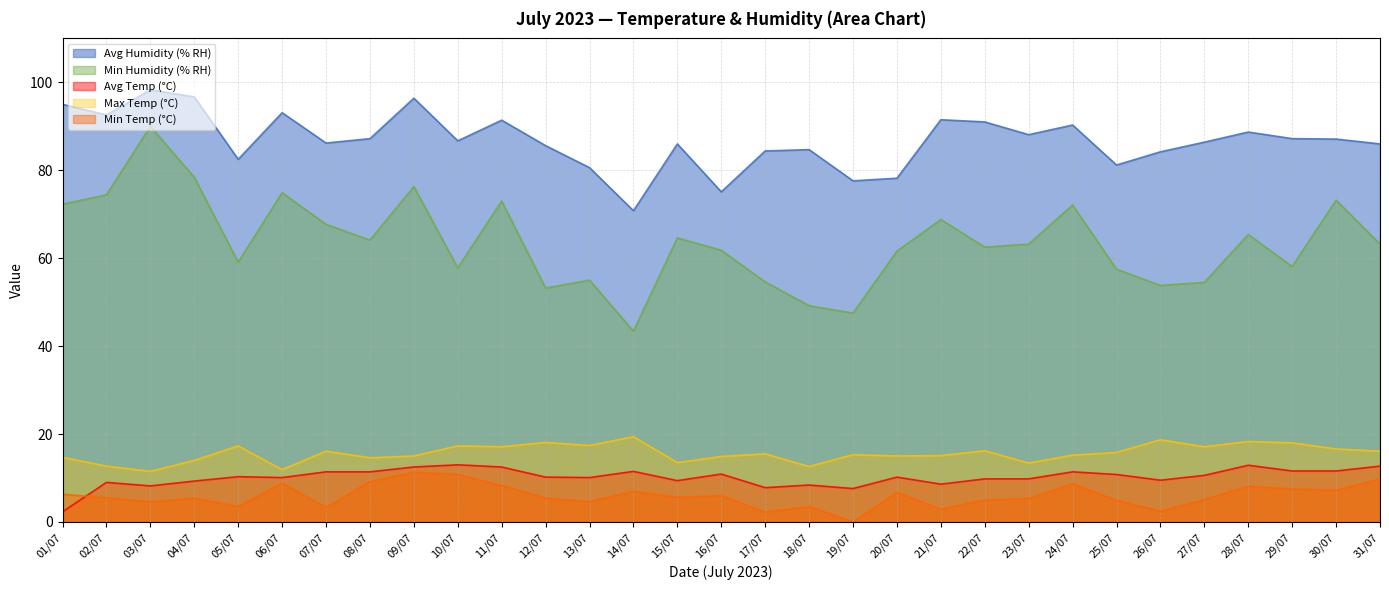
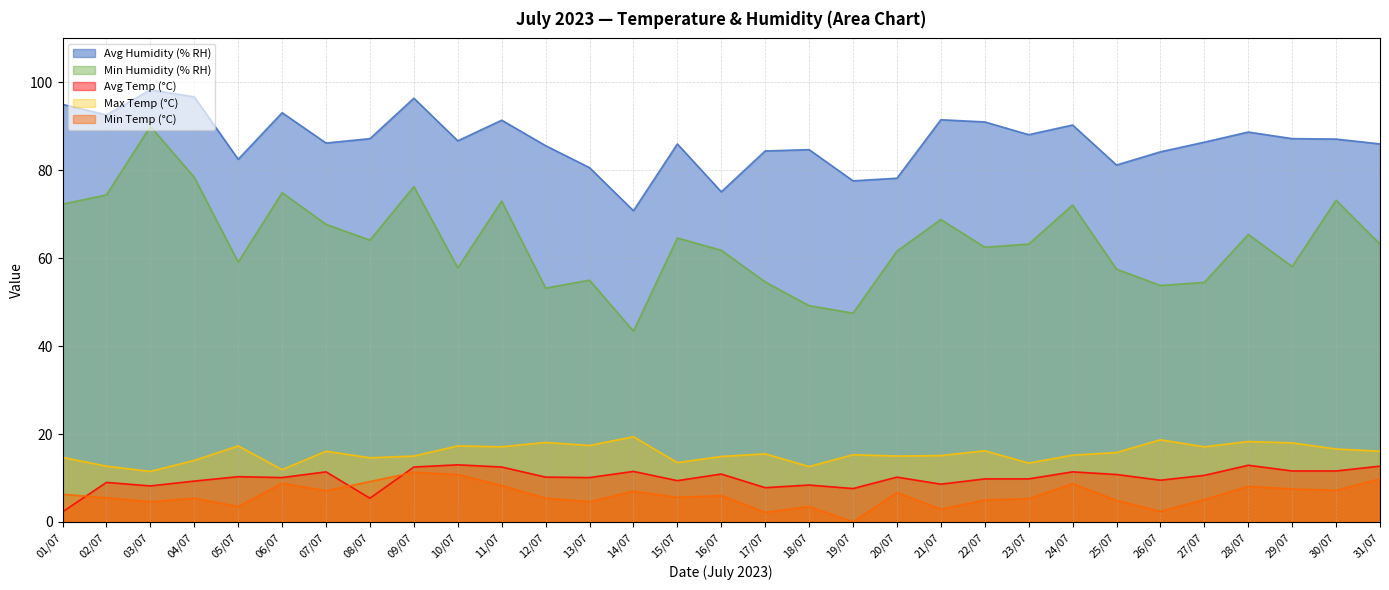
  {
    "Avg Humidity (% RH)": {
      "01/07": 95,
      "05/07": 83,
      "06/07": 93,
      "07/07": 86,
      "08/07": 87,
      "09/07": 96,
      "10/07": 87,
      "11/07": 91,
      "12/07": 86,
      "13/07": 81,
      "14/07": 71,
      "15/07": 86,
      "16/07": 75,
      "17/07": 84,
      "18/07": 85,
      "19/07": 78,
      "20/07": 78,
      "21/07": 92,
      "22/07": 91,
      "23/07": 88,
      "24/07": 90,
      "25/07": 81,
      "26/07": 84,
      "27/07": 86,
      "28/07": 89,
      "29/07": 87,
      "30/07": 87,
      "31/07": 86
    },
    "Min Humidity (% RH)": {
      "01/07": 72,
      "02/07": 74,
      "04/07": 78,
      "05/07": 59,
      "06/07": 75,
      "07/07": 68,
      "08/07": 64,
      "09/07": 76,
      "10/07": 58,
      "11/07": 73,
      "12/07": 53,
      "13/07": 55,
      "14/07": 43,
      "15/07": 65,
      "16/07": 62,
      "17/07": 55,
      "18/07": 49,
      "19/07": 48,
      "20/07": 62,
      "21/07": 69,
      "22/07": 63,
      "23/07": 63,
      "24/07": 72,
      "25/07": 58,
      "26/07": 54,
      "27/07": 55,
      "28/07": 65,
      "29/07": 58,
      "30/07": 73,
      "31/07": 63
    },
    "Avg Temp (°C)": {
      "01/07": 2,
      "02/07": 9,
      "03/07": 8,
      "04/07": 9,
      "05/07": 10,
      "06/07": 10,
      "07/07": 11,
-     "08/07": 11,
+     "08/07": 5,
      "09/07": 13,
      "10/07": 13,
      "11/07": 13,
      "12/07": 10,
      "13/07": 10,
      "14/07": 12,
      "15/07": 9,
      "16/07": 11,
      "17/07": 8,
      "18/07": 8,
      "19/07": 8,
      "20/07": 10,
      "21/07": 9,
      "22/07": 10,
      "23/07": 10,
      "24/07": 11,
      "25/07": 11,
      "26/07": 10,
      "27/07": 11,
      "28/07": 13,
      "29/07": 12,
      "30/07": 12,
      "31/07": 13
    },
    "Max Temp (°C)": {
      "01/07": 15,
      "02/07": 13,
      "03/07": 12,
      "04/07": 14,
      "05/07": 17,
      "06/07": 12,
      "07/07": 16,
      "08/07": 15,
      "09/07": 15,
      "10/07": 17,
      "11/07": 17,
      "12/07": 18,
      "13/07": 17,
      "14/07": 19,
      "15/07": 14,
      "16/07": 15,
      "17/07": 16,
      "18/07": 13,
      "19/07": 15,
      "20/07": 15,
      "21/07": 15,
      "22/07": 16,
      "23/07": 13,
      "24/07": 15,
      "25/07": 16,
      "26/07": 19,
      "27/07": 17,
      "28/07": 18,
      "29/07": 18,
      "30/07": 17,
      "31/07": 16
    },
    "Min Temp (°C)": {
      "01/07": 6,
      "02/07": 6,
      "03/07": 5,
      "04/07": 5,
      "05/07": 4,
      "06/07": 9,
-     "07/07": 3,
+     "07/07": 7,
      "08/07": 9,
      "09/07": 11,
      "10/07": 11,
      "11/07": 8,
      "12/07": 5,
      "13/07": 5,
      "14/07": 7,
      "15/07": 6,
      "16/07": 6,
      "17/07": 2,
      "18/07": 4,
      "19/07": 0,
      "20/07": 7,
      "21/07": 3,
      "22/07": 5,
      "23/07": 5,
      "24/07": 9,
      "25/07": 5,
      "26/07": 2,
      "27/07": 5,
      "28/07": 8,
      "29/07": 8,
      "30/07": 7,
      "31/07": 10
    }
  }
